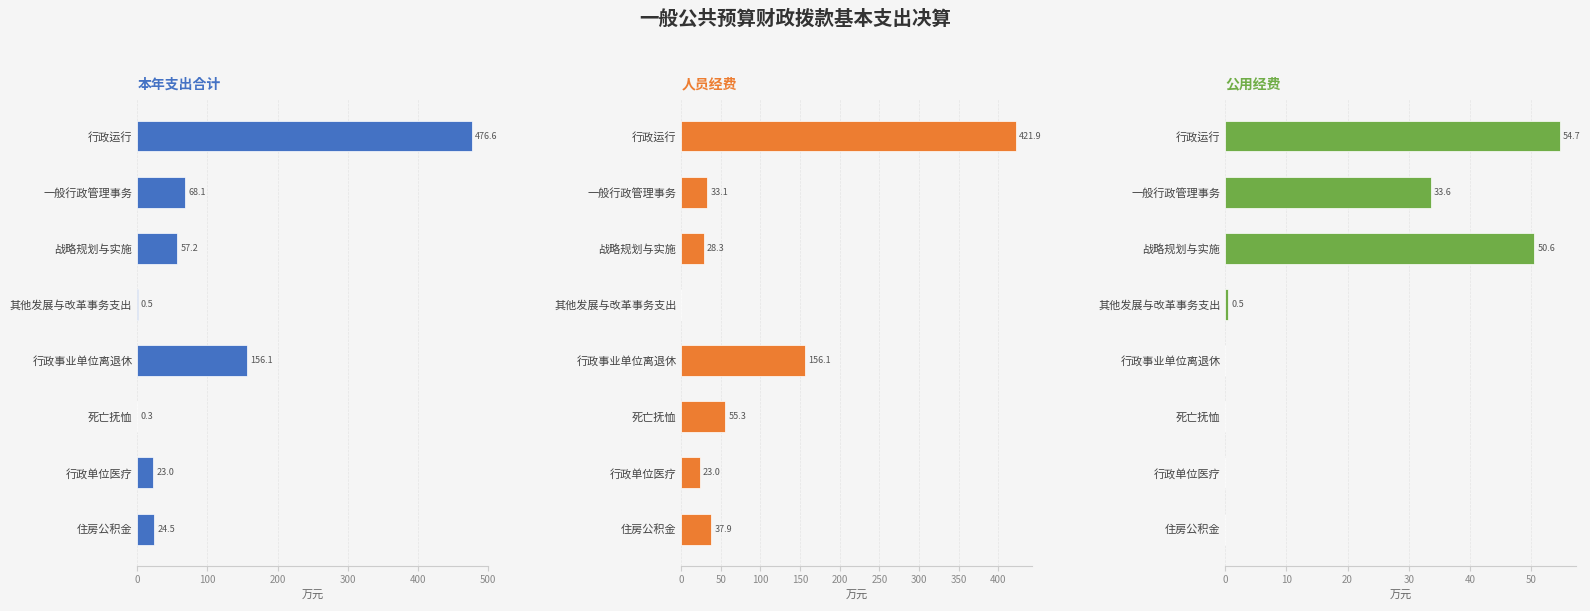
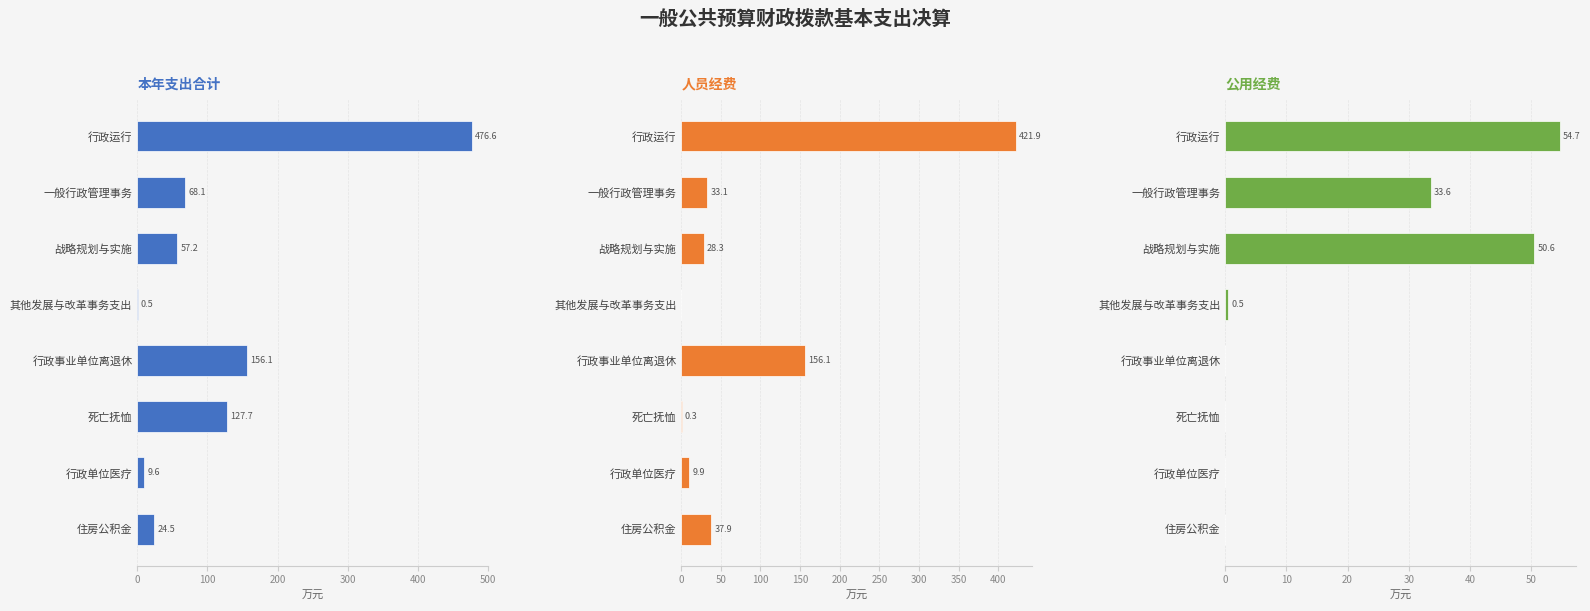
  {
    "本年支出合计": {
      "行政运行": 476.6,
      "一般行政管理事务": 68.1,
      "战略规划与实施": 57.2,
      "其他发展与改革事务支出": 0.5,
      "行政事业单位离退休": 156.1,
-     "死亡抚恤": 0.3,
-     "行政单位医疗": 23.0,
+     "死亡抚恤": 127.7,
+     "行政单位医疗": 9.6,
      "住房公积金": 24.5
    },
    "人员经费": {
      "行政运行": 421.9,
      "一般行政管理事务": 33.1,
      "战略规划与实施": 28.3,
      "行政事业单位离退休": 156.1,
-     "死亡抚恤": 55.3,
-     "行政单位医疗": 23.0,
+     "死亡抚恤": 0.3,
+     "行政单位医疗": 9.9,
      "住房公积金": 37.9
    },
    "公用经费": {
      "行政运行": 54.7,
      "一般行政管理事务": 33.6,
      "战略规划与实施": 50.6,
      "其他发展与改革事务支出": 0.5
    }
  }
